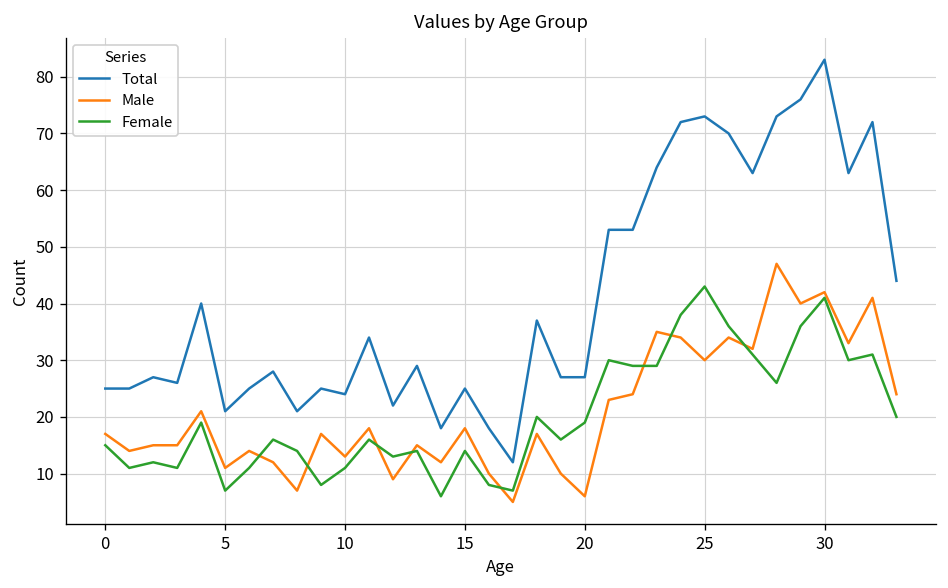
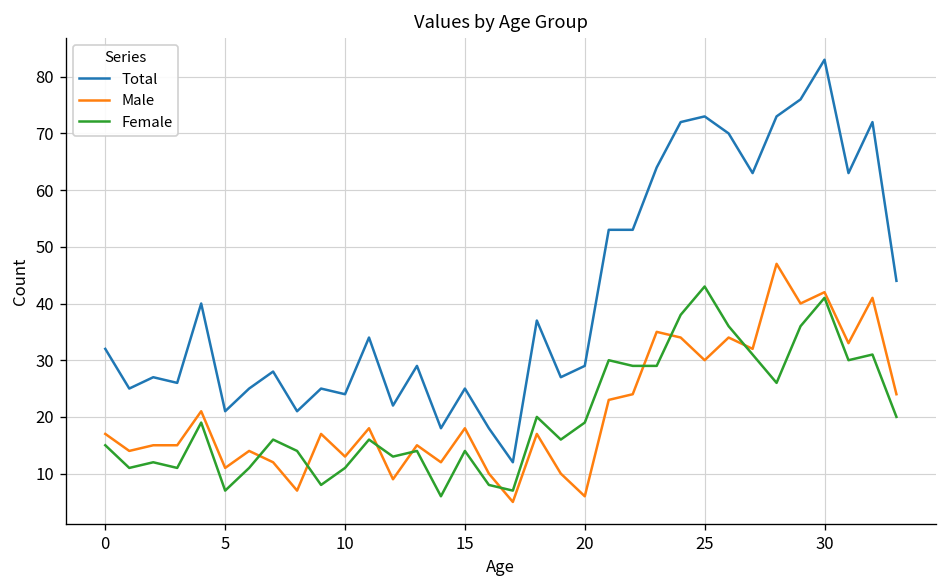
  {
    "Total": {
-     "0": 25,
+     "0": 32,
      "5": 21,
      "10": 24,
      "15": 25,
-     "20": 27,
+     "20": 29,
      "25": 73,
      "30": 83
    },
    "Male": {
      "0": 17,
      "5": 11,
      "10": 13,
      "15": 18,
      "20": 6,
      "25": 30,
      "30": 42
    },
    "Female": {
      "0": 15,
      "5": 7,
      "10": 11,
      "15": 14,
      "20": 19,
      "25": 43,
      "30": 41
    }
  }
